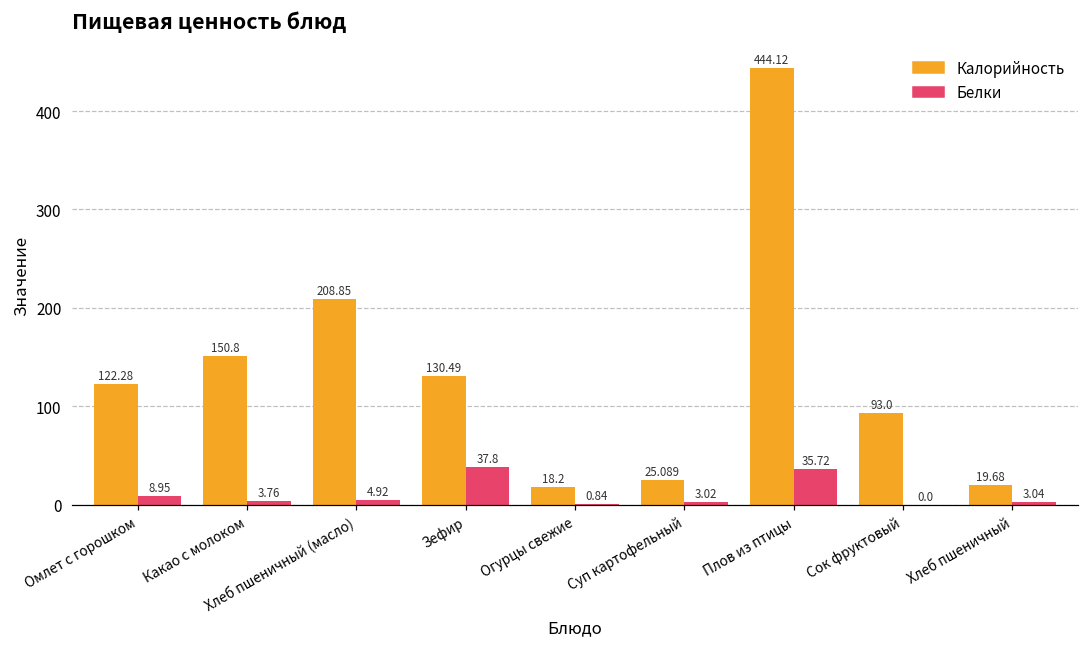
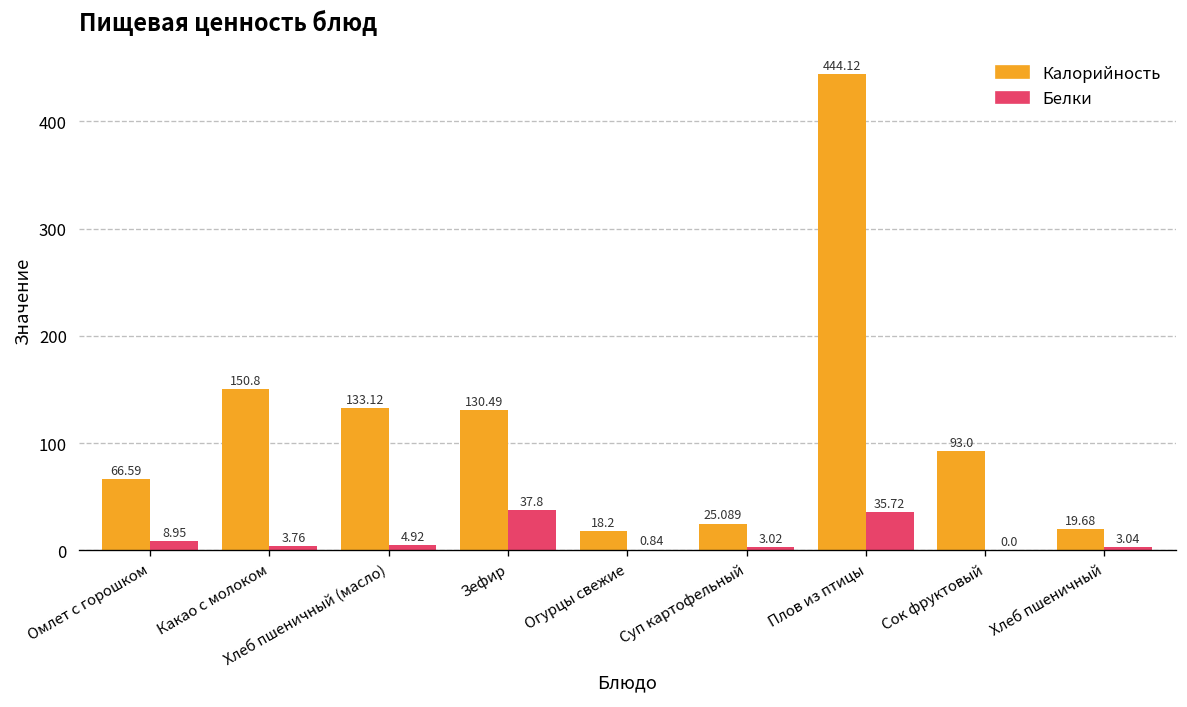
  {
    "Калорийность": {
-     "Омлет с горошком": 122.28,
+     "Омлет с горошком": 66.59,
      "Какао с молоком": 150.8,
-     "Хлеб пшеничный (масло)": 208.85,
+     "Хлеб пшеничный (масло)": 133.12,
      "Зефир": 130.49,
      "Огурцы свежие": 18.2,
      "Суп картофельный": 25.089,
      "Плов из птицы": 444.12,
      "Сок фруктовый": 93.0,
      "Хлеб пшеничный": 19.68
    },
    "Белки": {
      "Омлет с горошком": 8.95,
      "Какао с молоком": 3.76,
      "Хлеб пшеничный (масло)": 4.92,
      "Зефир": 37.8,
      "Огурцы свежие": 0.84,
      "Суп картофельный": 3.02,
      "Плов из птицы": 35.72,
      "Сок фруктовый": 0.0,
      "Хлеб пшеничный": 3.04
    }
  }
